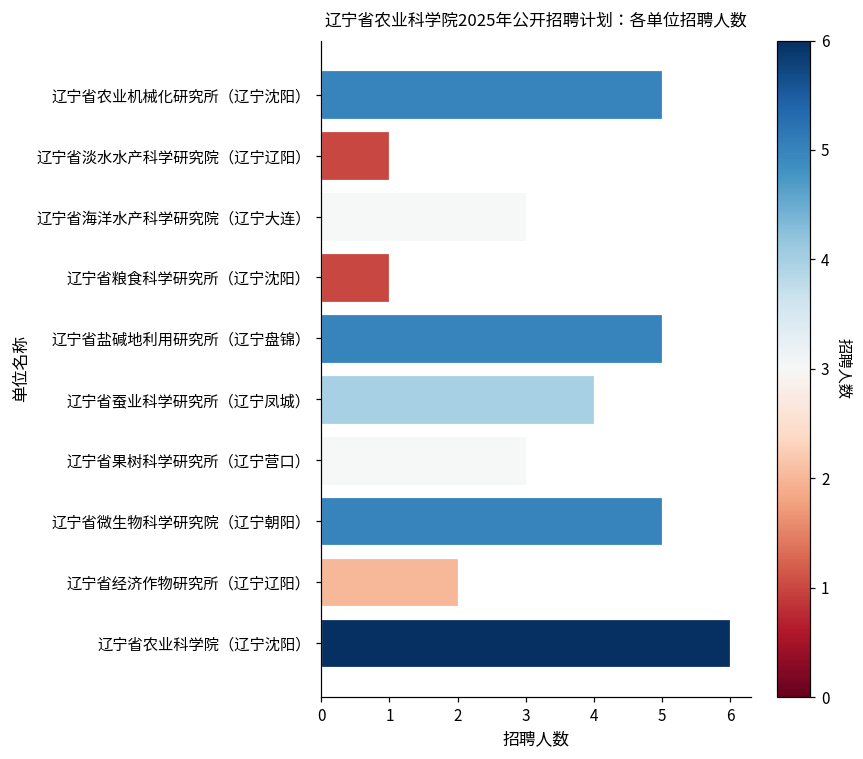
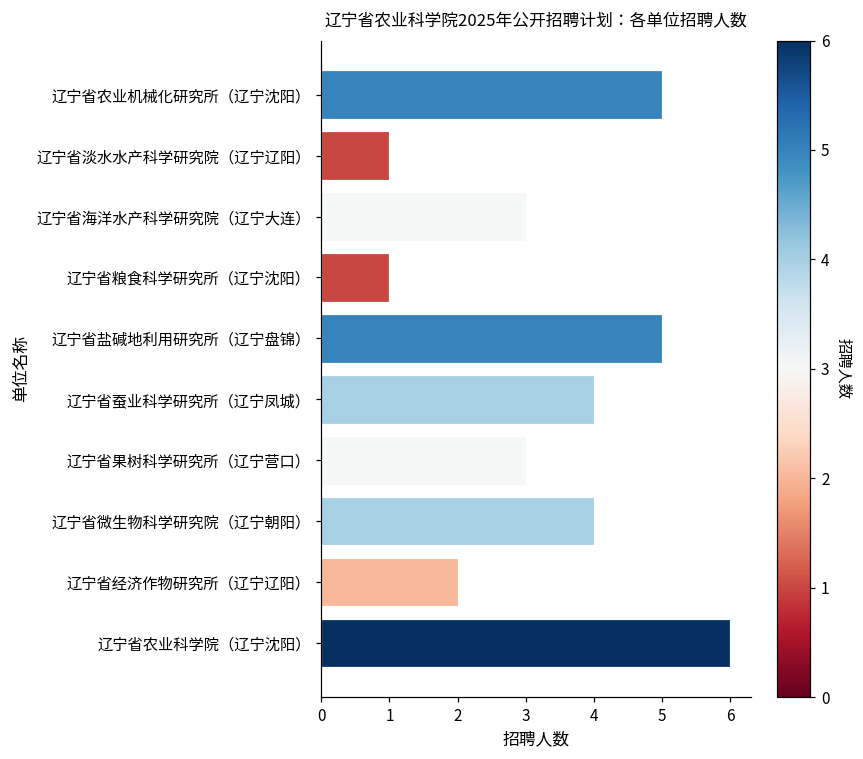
  {
    "辽宁省农业机械化研究所（辽宁沈阳）": 5,
    "辽宁省淡水水产科学研究院（辽宁辽阳）": 1,
    "辽宁省海洋水产科学研究院（辽宁大连）": 3,
    "辽宁省粮食科学研究所（辽宁沈阳）": 1,
    "辽宁省盐碱地利用研究所（辽宁盘锦）": 5,
    "辽宁省蚕业科学研究所（辽宁凤城）": 4,
    "辽宁省果树科学研究所（辽宁营口）": 3,
-   "辽宁省微生物科学研究院（辽宁朝阳）": 5,
+   "辽宁省微生物科学研究院（辽宁朝阳）": 4,
    "辽宁省经济作物研究所（辽宁辽阳）": 2,
    "辽宁省农业科学院（辽宁沈阳）": 6
  }
